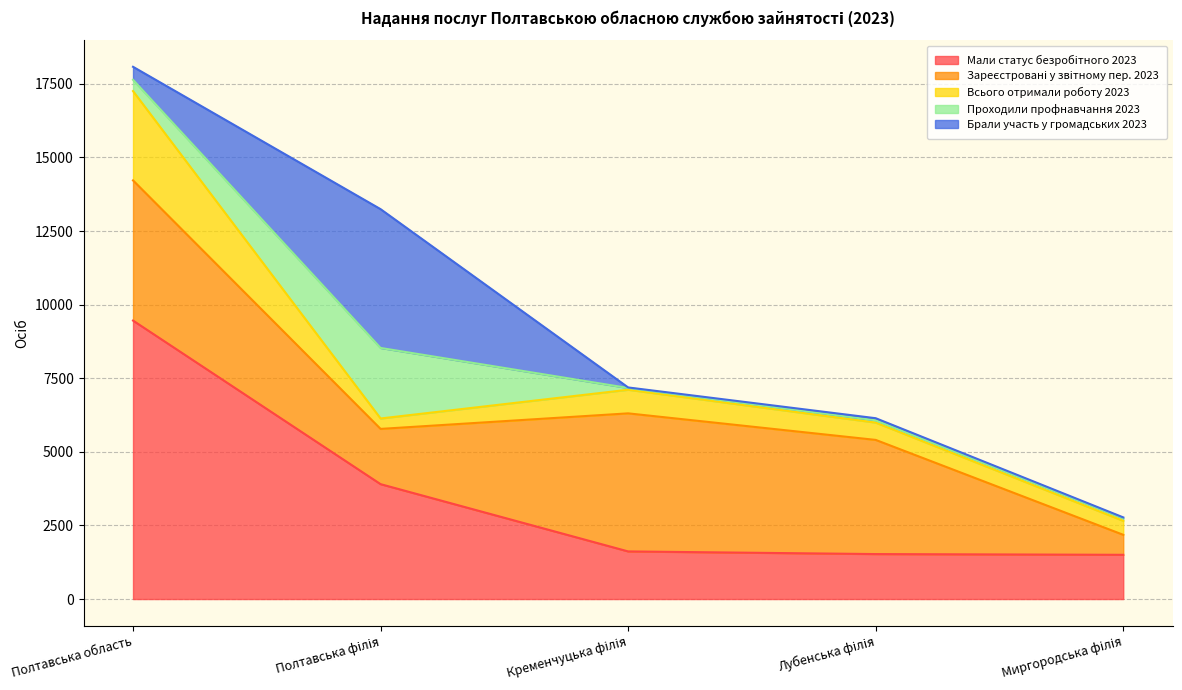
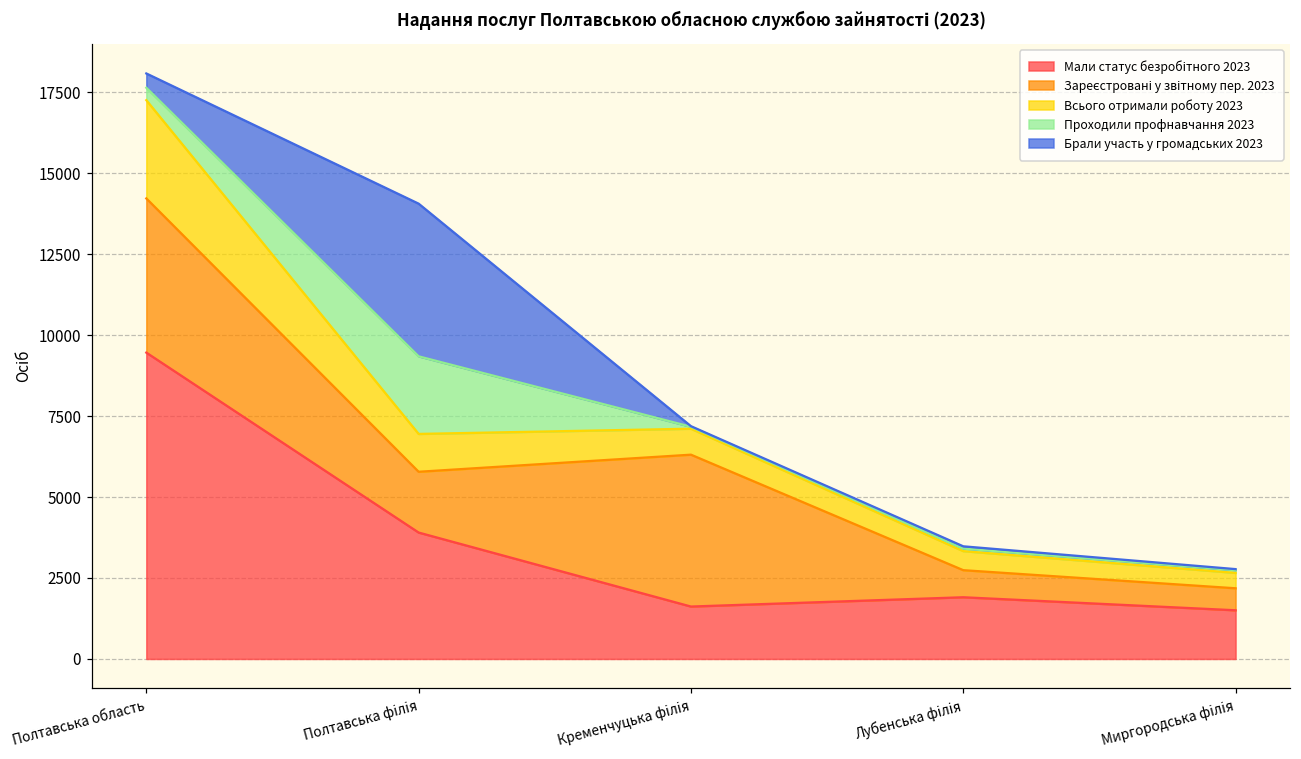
  {
    "Мали статус безробітного 2023": {
      "Полтавська область": 9500,
      "Полтавська філія": 3900,
      "Кременчуцька філія": 1600,
-     "Лубенська філія": 1500,
+     "Лубенська філія": 1900,
      "Миргородська філія": 1500
    },
    "Зареєстровані у звітному пер. 2023": {
      "Полтавська область": 4800,
      "Полтавська філія": 1900,
      "Кременчуцька філія": 4700,
-     "Лубенська філія": 3900,
+     "Лубенська філія": 800,
      "Миргородська філія": 700
    },
    "Всього отримали роботу 2023": {
      "Полтавська область": 3000,
-     "Полтавська філія": 400
+     "Полтавська філія": 1200
    },
    "Проходили профнавчання 2023": {
      "Полтавська область": 400,
      "Полтавська філія": 2400
    },
    "Брали участь у громадських 2023": {
      "Полтавська область": 400,
      "Полтавська філія": 4700
    }
  }
